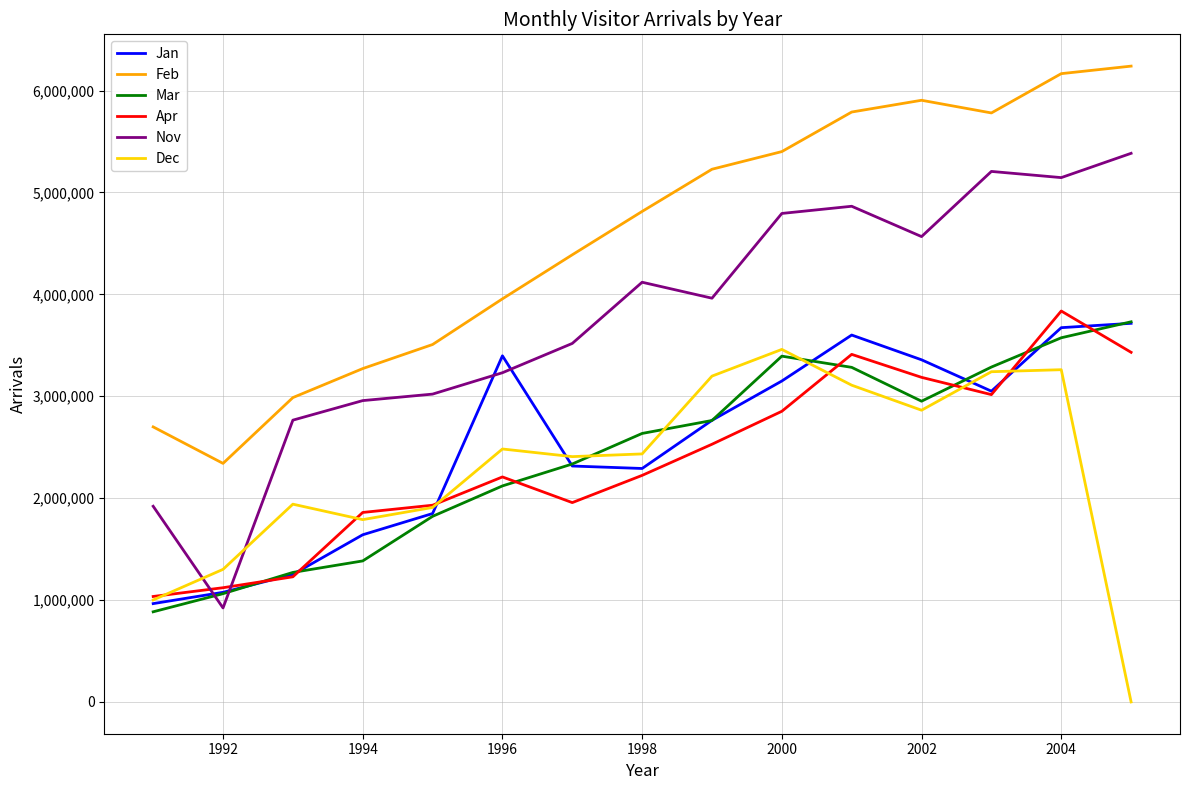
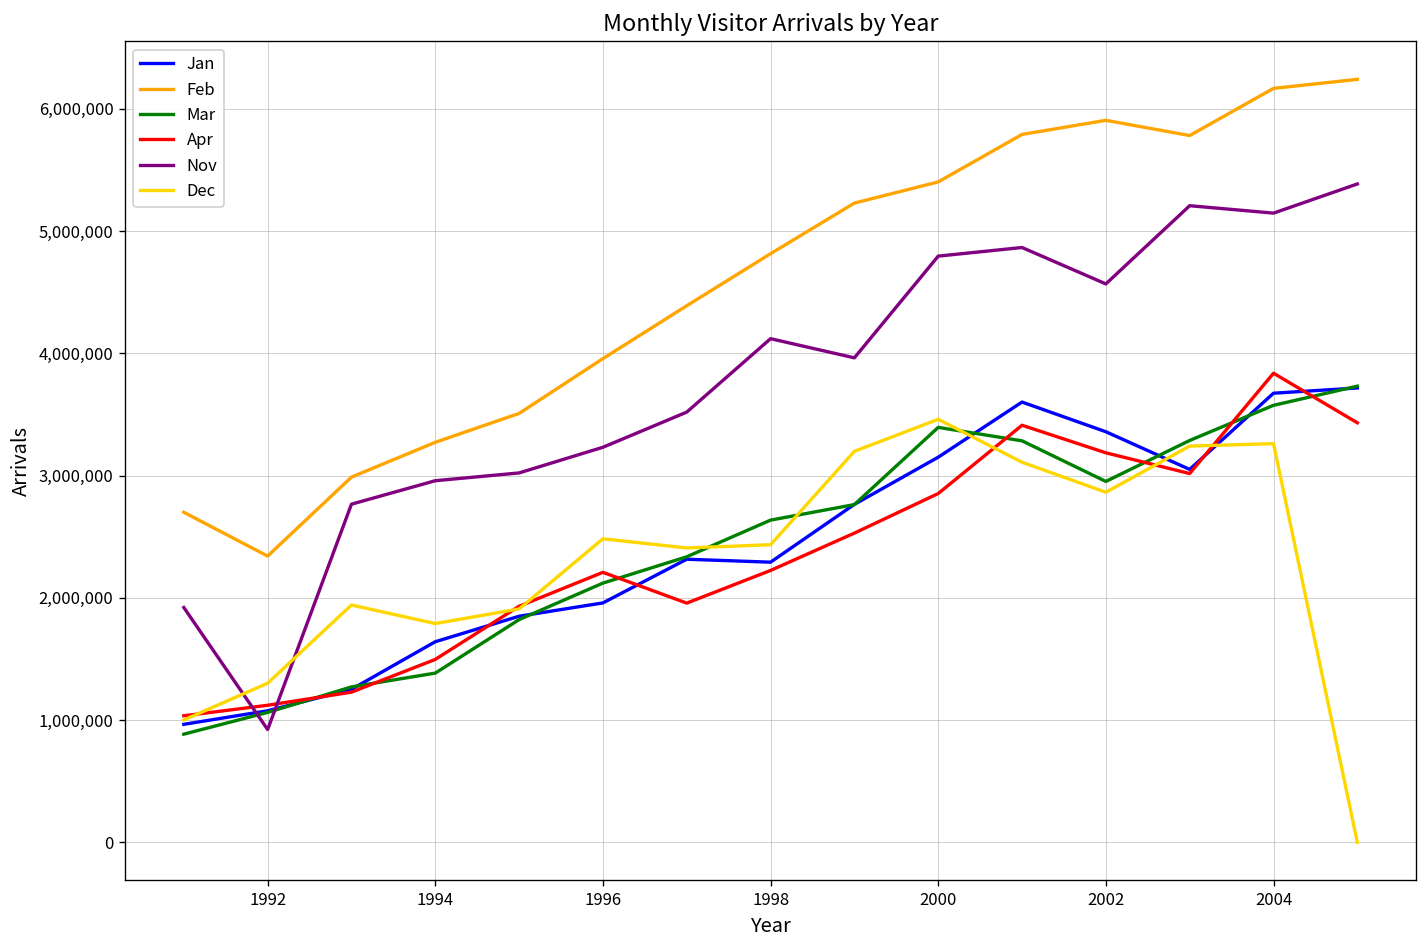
  {
    "Jan": {
      "1994": "1,640,000",
-     "1996": "3,400,000",
+     "1996": "1,960,000",
      "1998": "2,290,000",
      "2000": "3,150,000",
      "2002": "3,360,000",
      "2004": "3,670,000"
    },
    "Mar": {
      "1994": "1,380,000",
      "1996": "2,120,000",
      "1998": "2,640,000",
      "2000": "3,390,000",
      "2002": "2,950,000",
      "2004": "3,570,000"
    },
    "Apr": {
      "1992": "1,120,000",
-     "1994": "1,860,000",
+     "1994": "1,500,000",
      "1996": "2,210,000",
      "1998": "2,220,000",
      "2000": "2,850,000",
      "2002": "3,190,000",
      "2004": "3,840,000"
    },
    "Nov": {
      "1992": "920,000",
      "1994": "2,960,000",
      "1996": "3,230,000",
      "1998": "4,120,000",
      "2000": "4,790,000",
      "2002": "4,570,000",
      "2004": "5,150,000"
    }
  }
